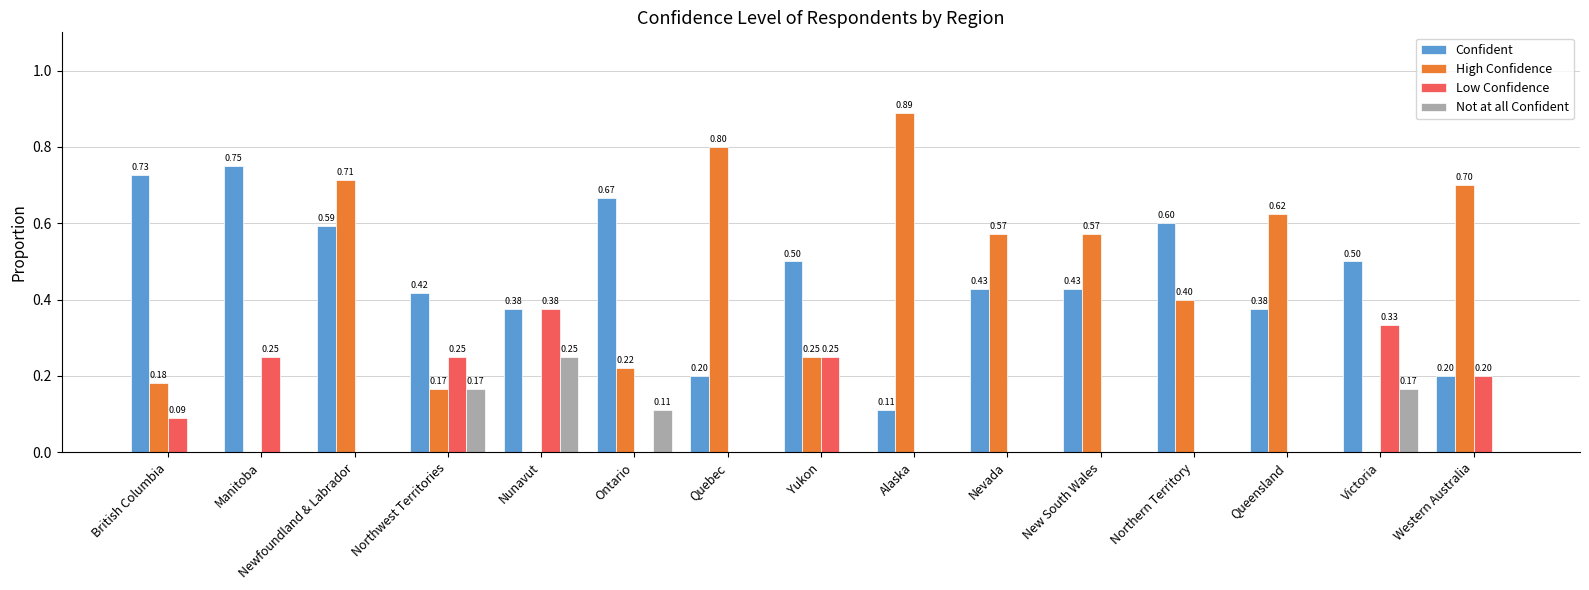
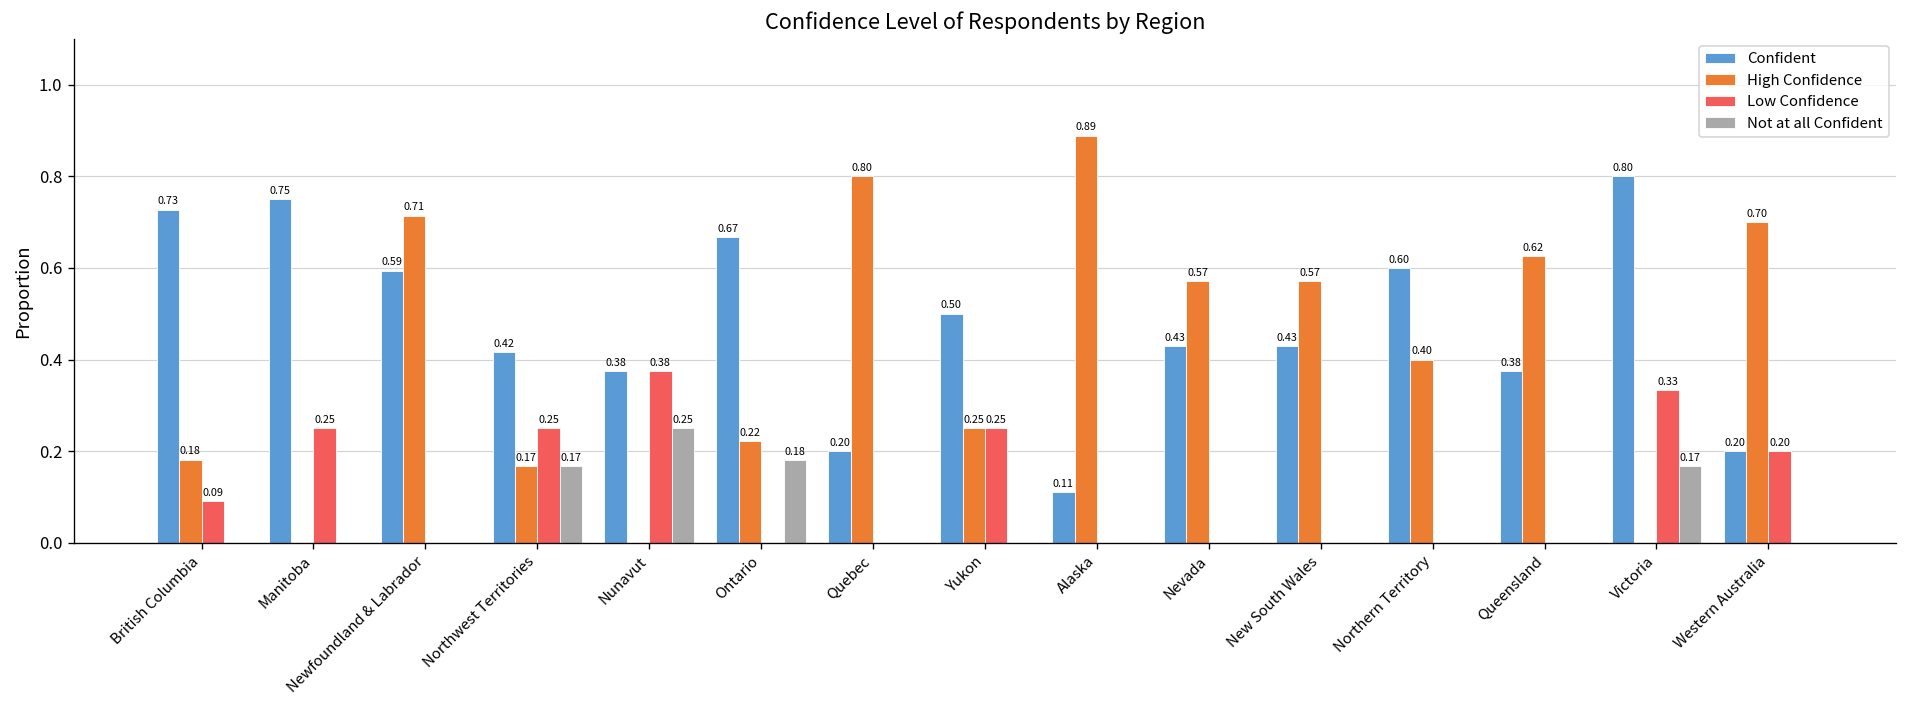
  {
    "Confident": {
      "British Columbia": 0.73,
      "Manitoba": 0.75,
      "Newfoundland & Labrador": 0.59,
      "Northwest Territories": 0.42,
      "Nunavut": 0.38,
      "Ontario": 0.67,
      "Quebec": 0.20,
      "Yukon": 0.50,
      "Alaska": 0.11,
      "Nevada": 0.43,
      "New South Wales": 0.43,
      "Northern Territory": 0.60,
      "Queensland": 0.38,
-     "Victoria": 0.50,
+     "Victoria": 0.80,
      "Western Australia": 0.20
    },
    "Not at all Confident": {
      "Northwest Territories": 0.17,
      "Nunavut": 0.25,
-     "Ontario": 0.11,
+     "Ontario": 0.18,
      "Victoria": 0.17
    }
  }
